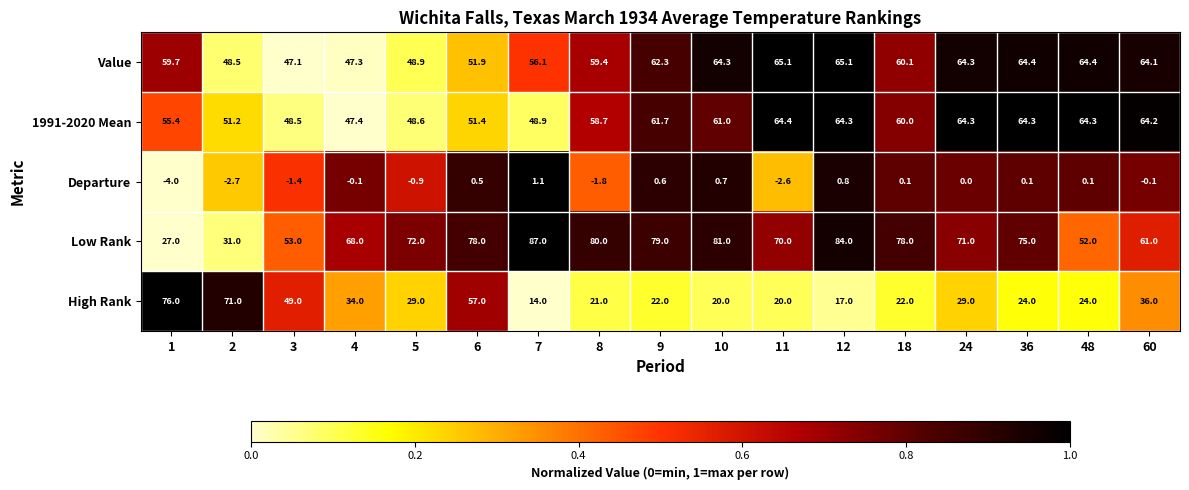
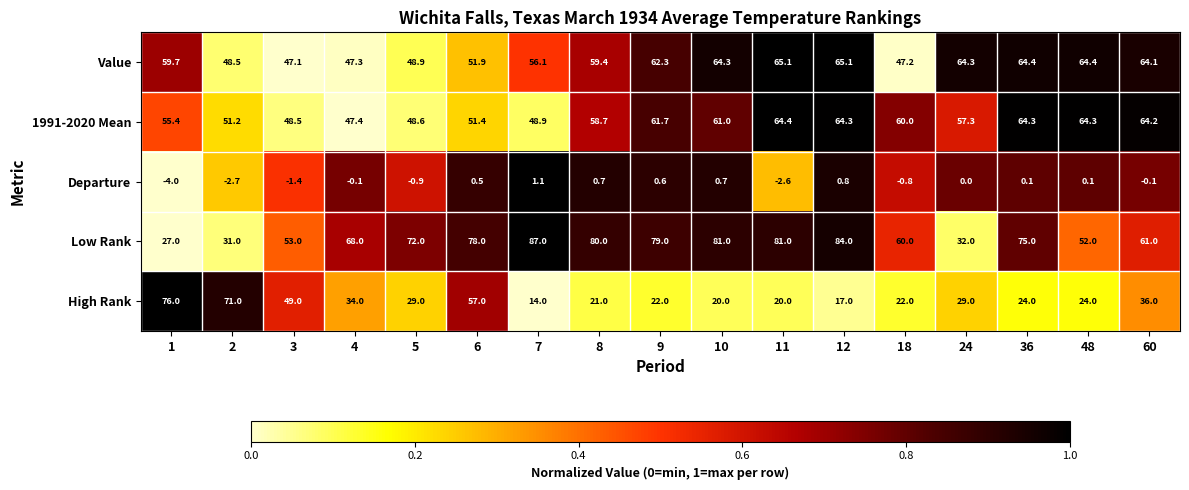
  {
    "Value": {
      "1": 59.7,
      "2": 48.5,
      "3": 47.1,
      "4": 47.3,
      "5": 48.9,
      "6": 51.9,
      "7": 56.1,
      "8": 59.4,
      "9": 62.3,
      "10": 64.3,
      "11": 65.1,
      "12": 65.1,
-     "18": 60.1,
+     "18": 47.2,
      "24": 64.3,
      "36": 64.4,
      "48": 64.4,
      "60": 64.1
    },
    "1991-2020 Mean": {
      "1": 55.4,
      "2": 51.2,
      "3": 48.5,
      "4": 47.4,
      "5": 48.6,
      "6": 51.4,
      "7": 48.9,
      "8": 58.7,
      "9": 61.7,
      "10": 61.0,
      "11": 64.4,
      "12": 64.3,
      "18": 60.0,
-     "24": 64.3,
+     "24": 57.3,
      "36": 64.3,
      "48": 64.3,
      "60": 64.2
    },
    "Departure": {
      "1": -4.0,
      "2": -2.7,
      "3": -1.4,
      "4": -0.1,
      "5": -0.9,
      "6": 0.5,
      "7": 1.1,
-     "8": -1.8,
+     "8": 0.7,
      "9": 0.6,
      "10": 0.7,
      "11": -2.6,
      "12": 0.8,
-     "18": 0.1,
+     "18": -0.8,
      "24": 0.0,
      "36": 0.1,
      "48": 0.1,
      "60": -0.1
    },
    "Low Rank": {
      "1": 27.0,
      "2": 31.0,
      "3": 53.0,
      "4": 68.0,
      "5": 72.0,
      "6": 78.0,
      "7": 87.0,
      "8": 80.0,
      "9": 79.0,
      "10": 81.0,
-     "11": 70.0,
+     "11": 81.0,
      "12": 84.0,
-     "18": 78.0,
-     "24": 71.0,
+     "18": 60.0,
+     "24": 32.0,
      "36": 75.0,
      "48": 52.0,
      "60": 61.0
    },
    "High Rank": {
      "1": 76.0,
      "2": 71.0,
      "3": 49.0,
      "4": 34.0,
      "5": 29.0,
      "6": 57.0,
      "7": 14.0,
      "8": 21.0,
      "9": 22.0,
      "10": 20.0,
      "11": 20.0,
      "12": 17.0,
      "18": 22.0,
      "24": 29.0,
      "36": 24.0,
      "48": 24.0,
      "60": 36.0
    }
  }
